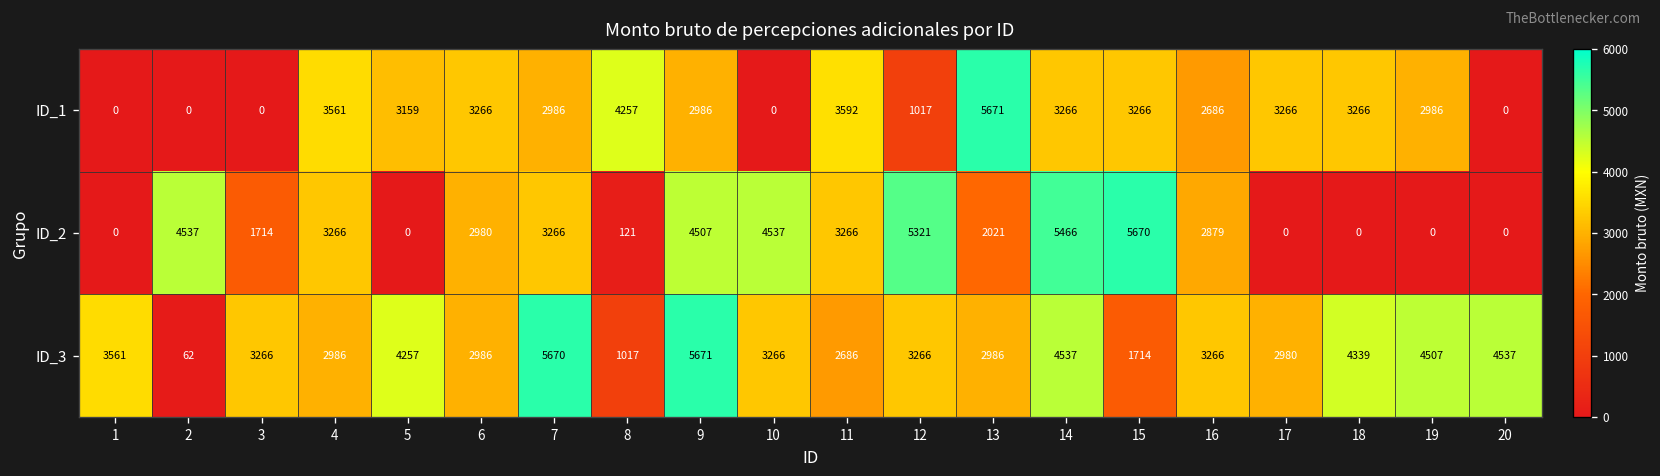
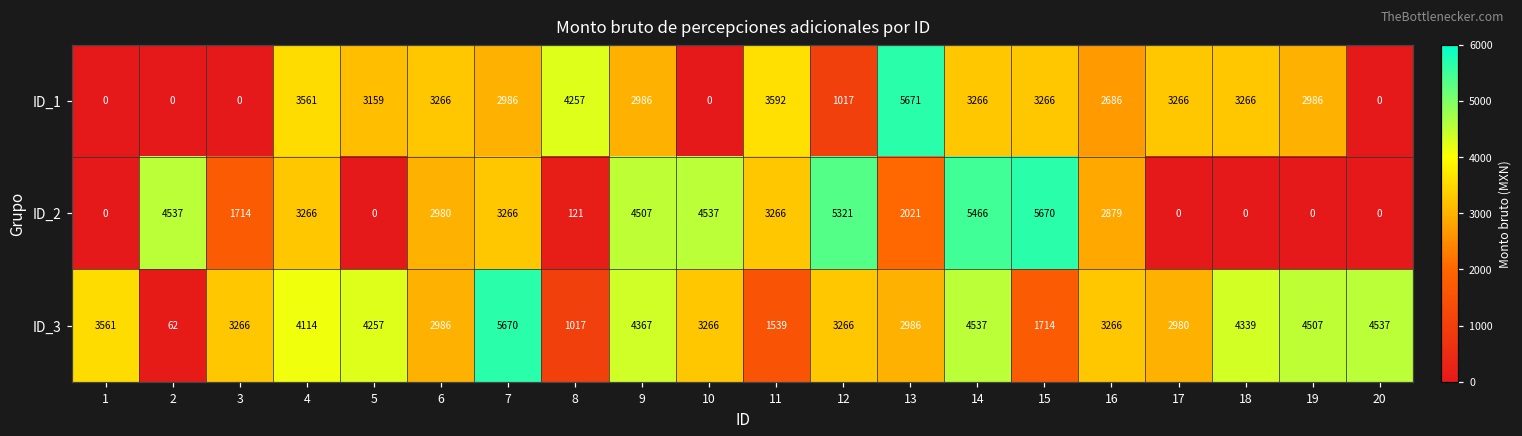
  {
    "ID_1": {
      "1": 0,
      "2": 0,
      "3": 0,
      "4": 3561,
      "5": 3159,
      "6": 3266,
      "7": 2986,
      "8": 4257,
      "9": 2986,
      "10": 0,
      "11": 3592,
      "12": 1017,
      "13": 5671,
      "14": 3266,
      "15": 3266,
      "16": 2686,
      "17": 3266,
      "18": 3266,
      "19": 2986,
      "20": 0
    },
    "ID_2": {
      "1": 0,
      "2": 4537,
      "3": 1714,
      "4": 3266,
      "5": 0,
      "6": 2980,
      "7": 3266,
      "8": 121,
      "9": 4507,
      "10": 4537,
      "11": 3266,
      "12": 5321,
      "13": 2021,
      "14": 5466,
      "15": 5670,
      "16": 2879,
      "17": 0,
      "18": 0,
      "19": 0,
      "20": 0
    },
    "ID_3": {
      "1": 3561,
      "2": 62,
      "3": 3266,
-     "4": 2986,
+     "4": 4114,
      "5": 4257,
      "6": 2986,
      "7": 5670,
      "8": 1017,
-     "9": 5671,
+     "9": 4367,
      "10": 3266,
-     "11": 2686,
+     "11": 1539,
      "12": 3266,
      "13": 2986,
      "14": 4537,
      "15": 1714,
      "16": 3266,
      "17": 2980,
      "18": 4339,
      "19": 4507,
      "20": 4537
    }
  }
